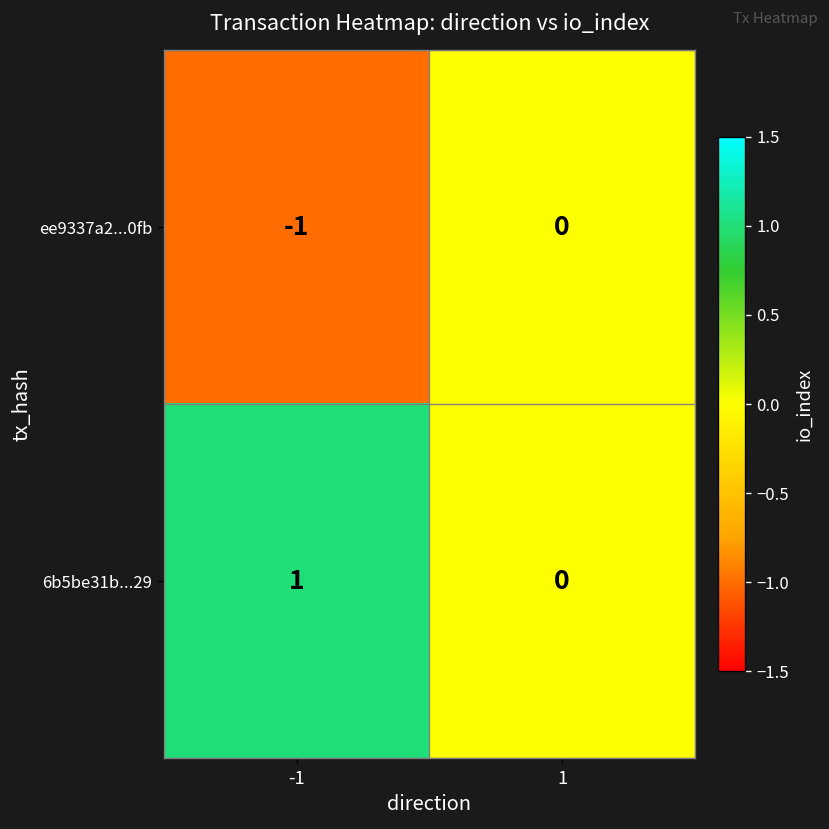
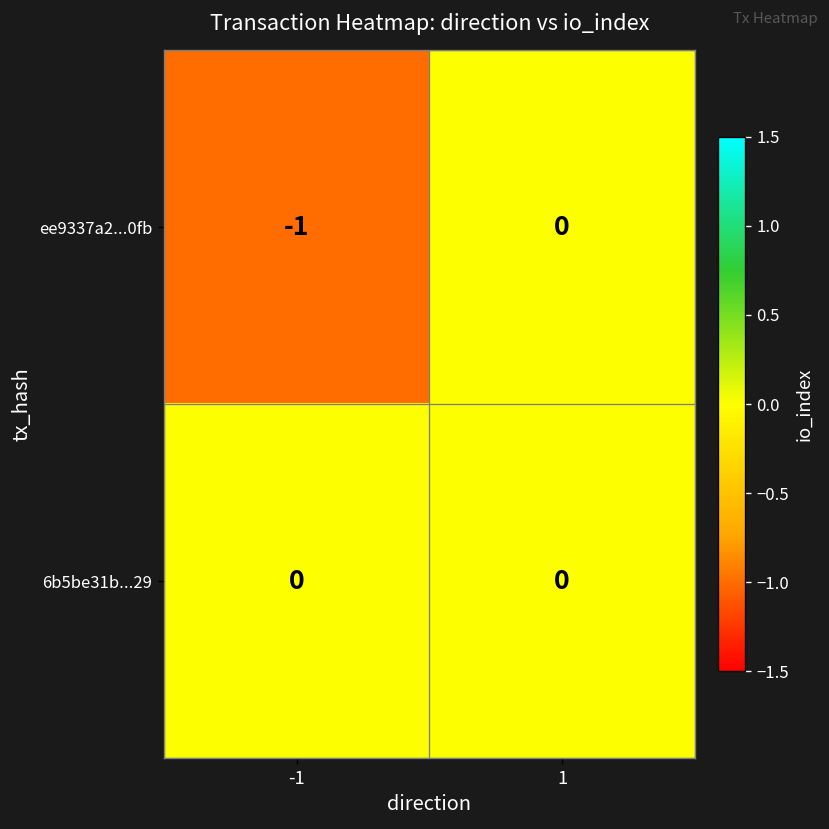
  {
    "ee9337a2...0fb": {
      "-1": -1,
      "1": 0
    },
    "6b5be31b...29": {
-     "-1": 1,
+     "-1": 0,
      "1": 0
    }
  }
